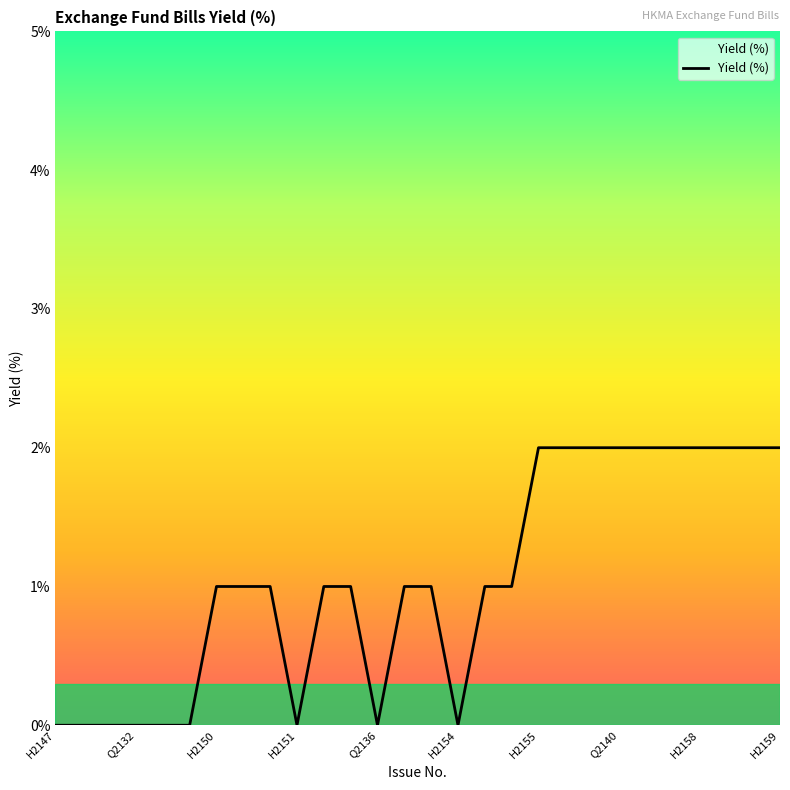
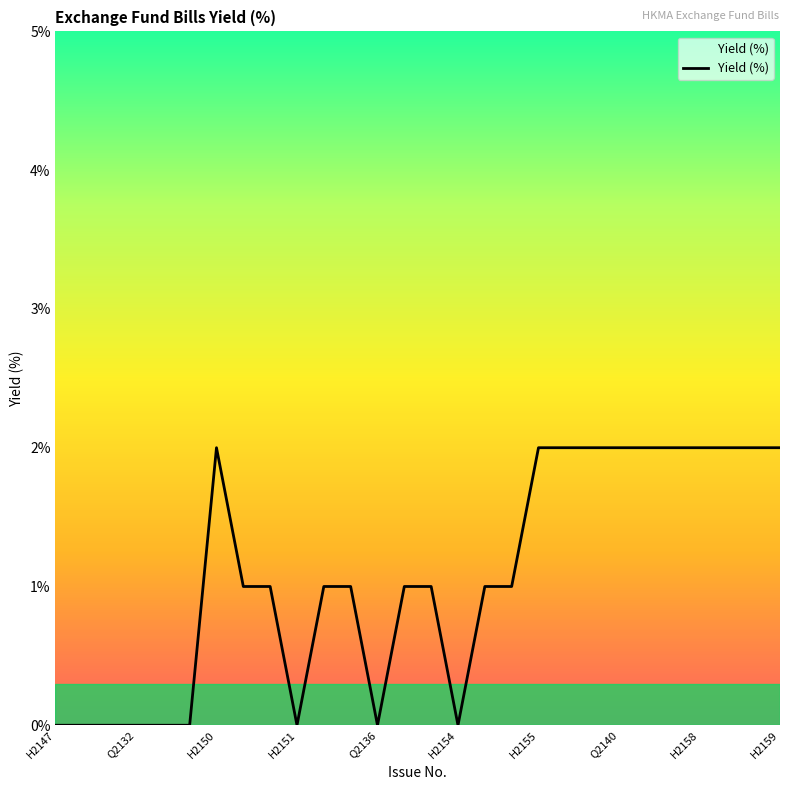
  {
-   "H2150": "1.00%",
+   "H2150": "2.00%",
    "H2155": "2.00%",
    "Q2140": "2.00%",
    "H2158": "2.00%",
    "H2159": "2.00%"
  }
